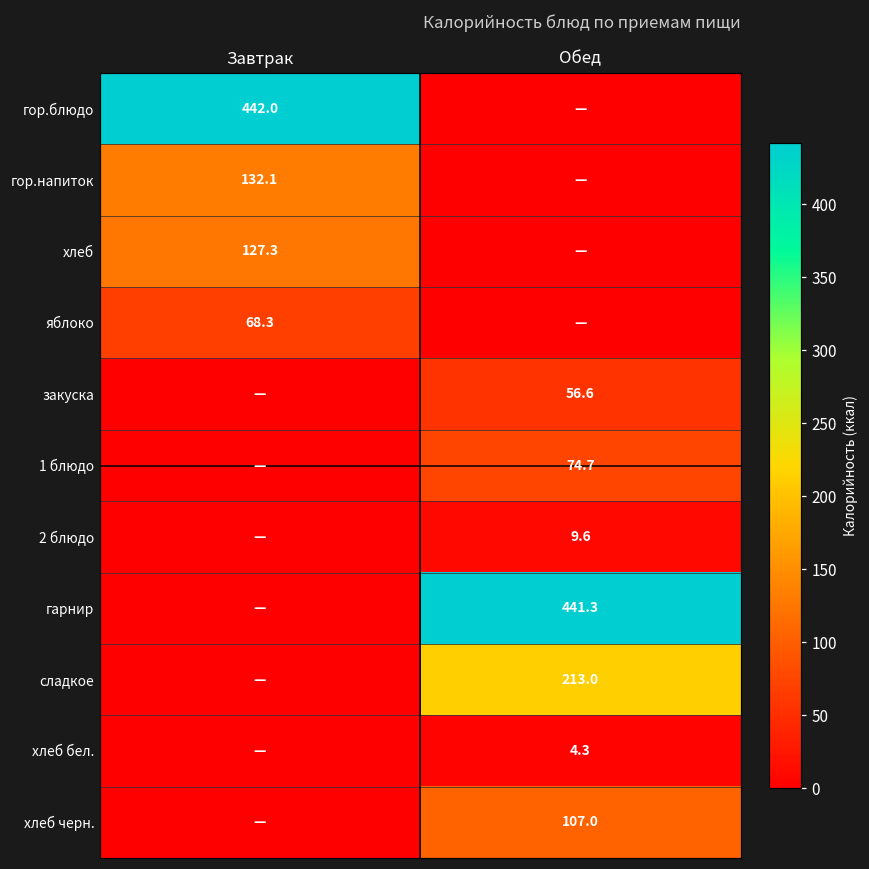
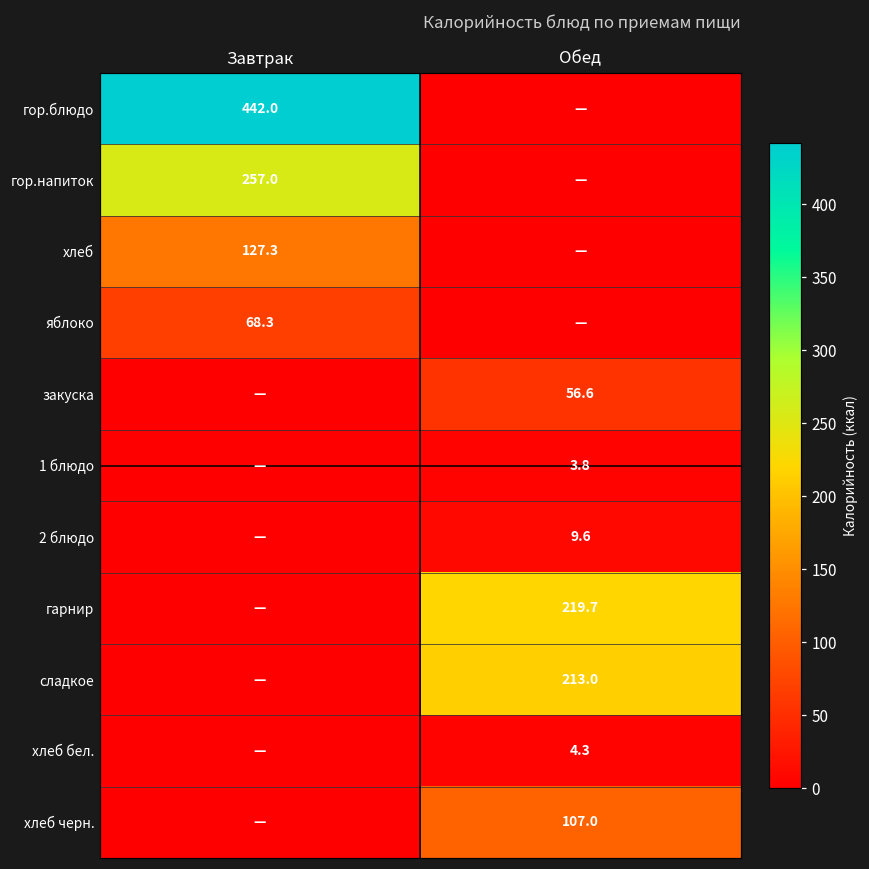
  {
    "гор.блюдо": {
      "Завтрак": 442.0
    },
    "гор.напиток": {
-     "Завтрак": 132.1
+     "Завтрак": 257.0
    },
    "хлеб": {
      "Завтрак": 127.3
    },
    "яблоко": {
      "Завтрак": 68.3
    },
    "закуска": {
      "Обед": 56.6
    },
    "1 блюдо": {
-     "Обед": 74.7
+     "Обед": 3.8
    },
    "2 блюдо": {
      "Обед": 9.6
    },
    "гарнир": {
-     "Обед": 441.3
+     "Обед": 219.7
    },
    "сладкое": {
      "Обед": 213.0
    },
    "хлеб бел.": {
      "Обед": 4.3
    },
    "хлеб черн.": {
      "Обед": 107.0
    }
  }
